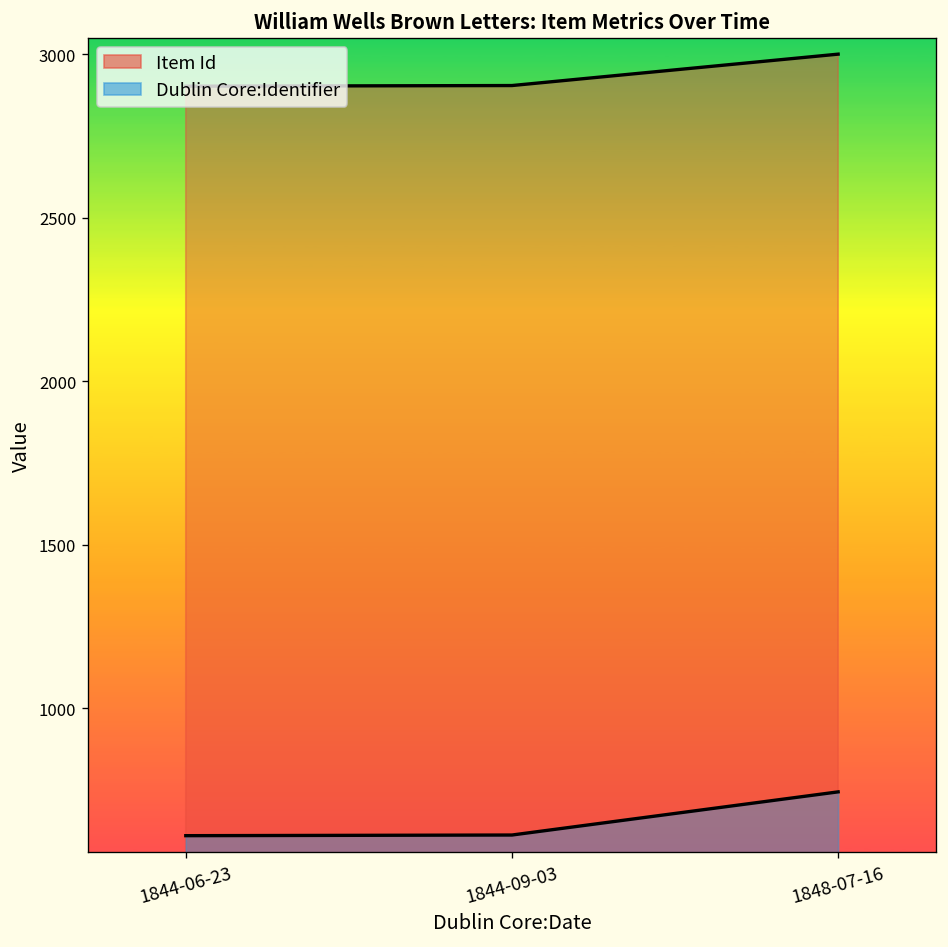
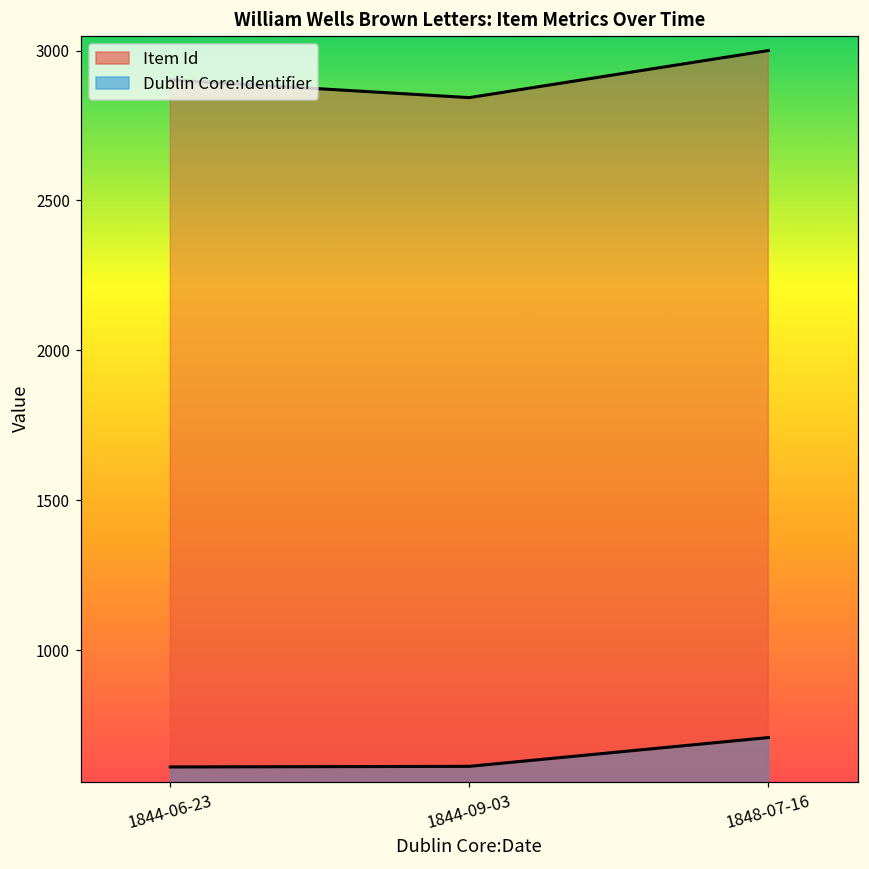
  {
    "Item Id": {
-     "1844-09-03": 2900,
+     "1844-09-03": 2840,
      "1848-07-16": 3000
    },
    "Dublin Core:Identifier": {
      "1844-06-23": 610,
      "1844-09-03": 610,
-     "1848-07-16": 740
+     "1848-07-16": 710
    }
  }
